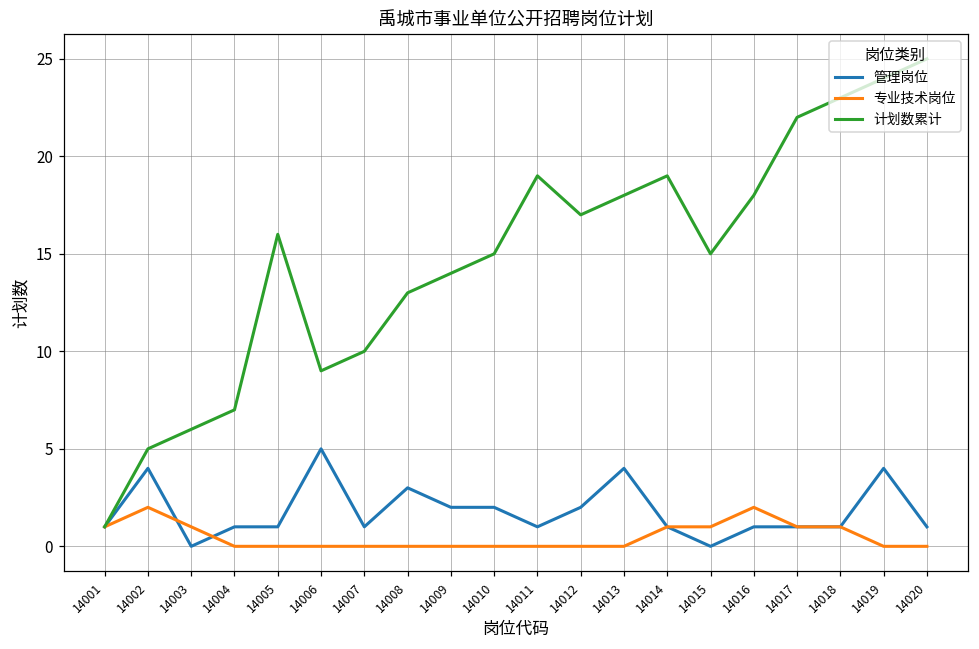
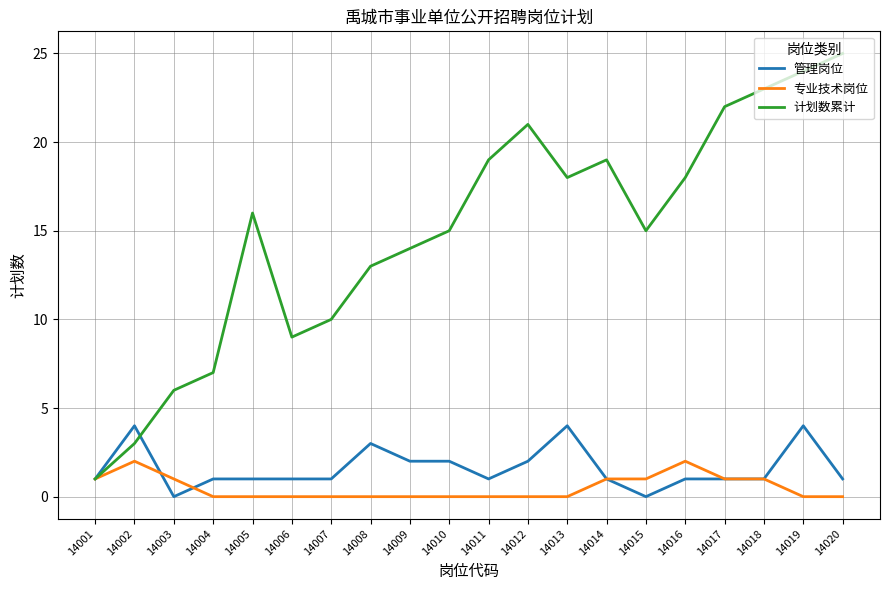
  {
    "管理岗位": {
      "14002": 4,
      "14003": 0,
      "14004": 1,
      "14005": 1,
-     "14006": 5,
+     "14006": 1,
      "14007": 1,
      "14008": 3,
      "14009": 2,
      "14010": 2,
      "14011": 1,
      "14012": 2,
      "14013": 4,
      "14015": 0,
      "14016": 1,
      "14019": 4,
      "14020": 1
    },
    "专业技术岗位": {
      "14002": 2,
      "14003": 1,
      "14004": 0,
      "14005": 0,
      "14006": 0,
      "14007": 0,
      "14008": 0,
      "14009": 0,
      "14010": 0,
      "14011": 0,
      "14012": 0,
      "14013": 0,
      "14015": 1,
      "14016": 2,
      "14019": 0,
      "14020": 0
    },
    "计划数累计": {
-     "14002": 5,
+     "14002": 3,
      "14003": 6,
      "14004": 7,
      "14005": 16,
      "14006": 9,
      "14007": 10,
      "14008": 13,
      "14009": 14,
      "14010": 15,
      "14011": 19,
-     "14012": 17,
+     "14012": 21,
      "14013": 18,
      "14014": 19,
      "14015": 15,
      "14016": 18,
      "14017": 22
    }
  }
